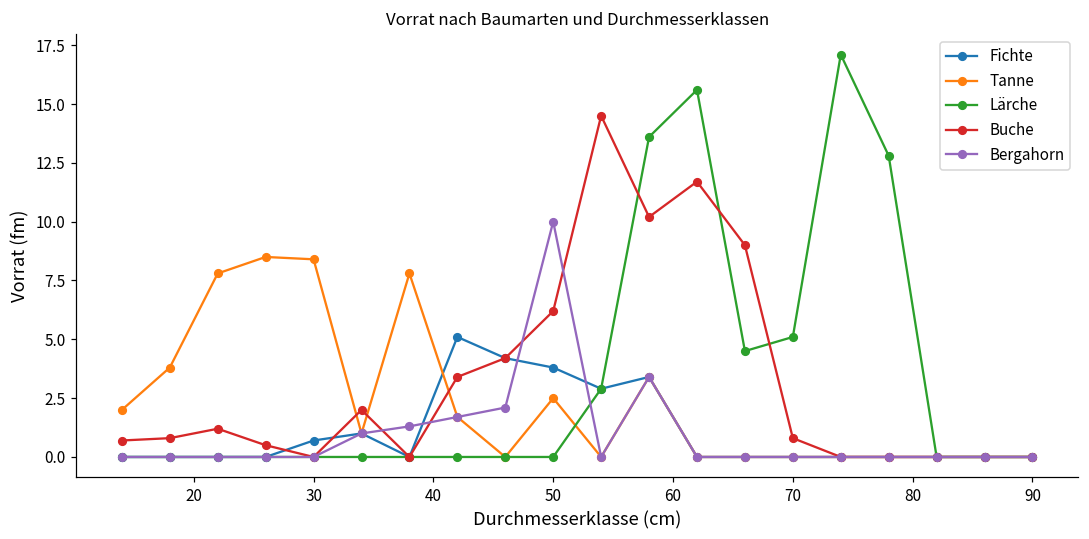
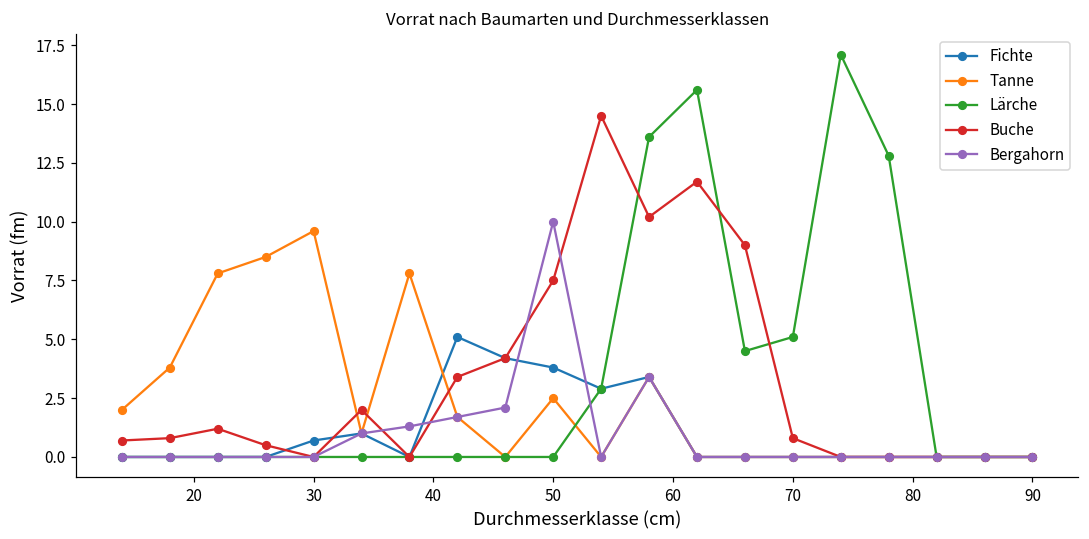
  {
    "Fichte": {
      "30": 0.7,
      "50": 3.8
    },
    "Tanne": {
-     "30": 8.4,
+     "30": 9.6,
      "50": 2.5
    },
    "Lärche": {
      "50": 0.0,
      "70": 5.1
    },
    "Buche": {
-     "50": 6.2,
+     "50": 7.5,
      "70": 0.8
    },
    "Bergahorn": {
      "50": 10.0
    }
  }
